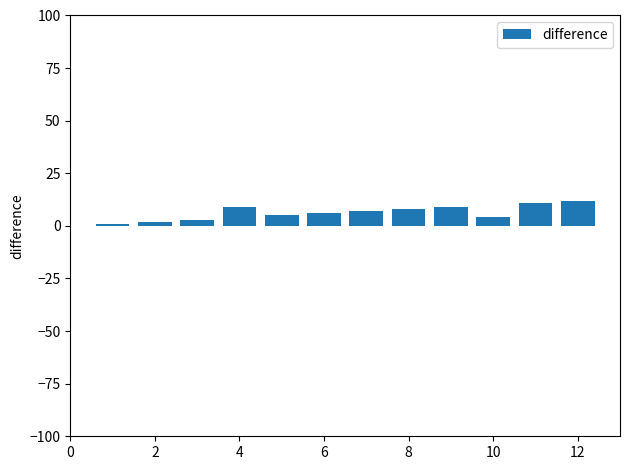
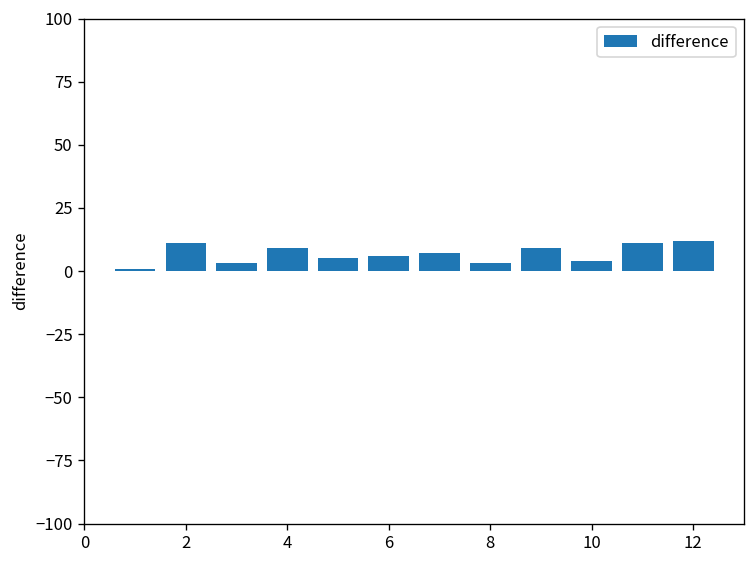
  {
-   "2": 2,
+   "2": 11,
    "4": 9,
    "6": 6,
-   "8": 8,
+   "8": 3,
    "10": 4,
    "12": 12
  }
